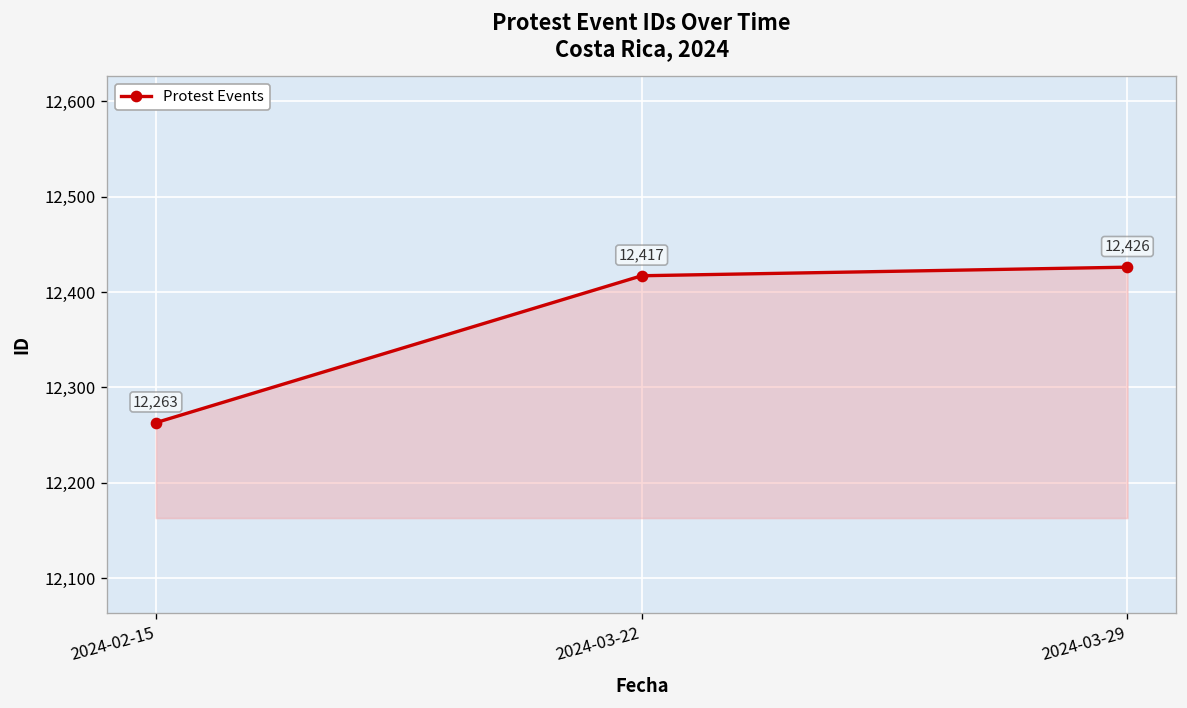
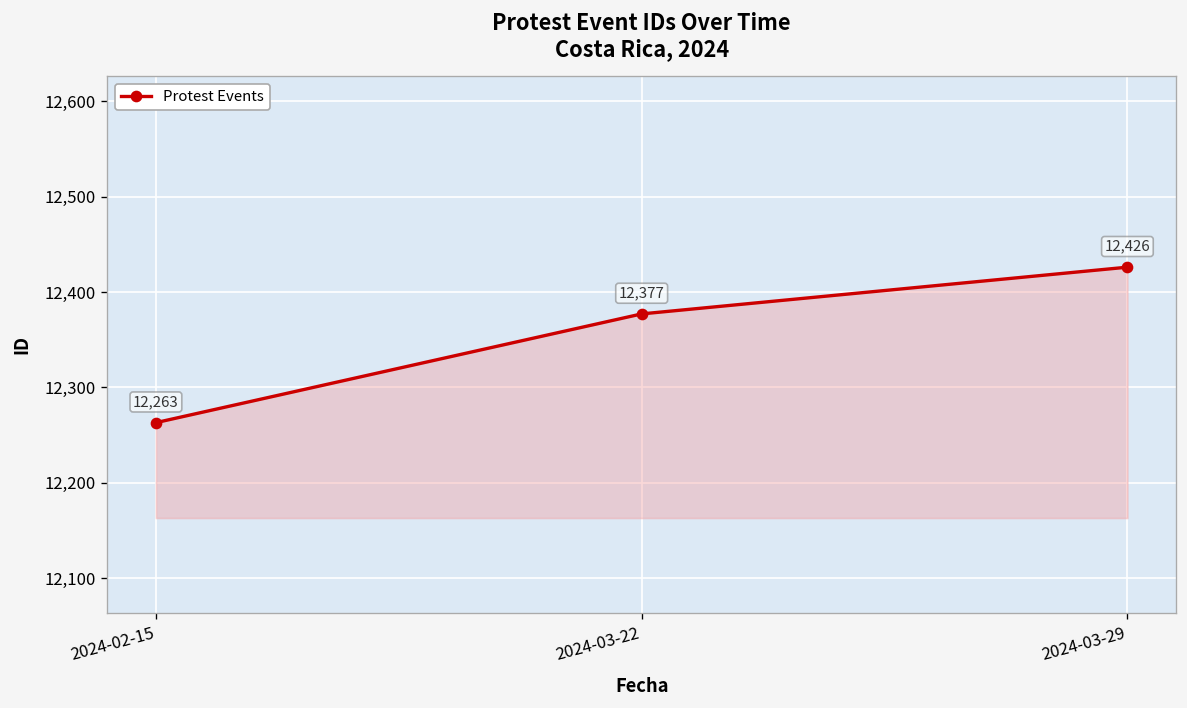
  {
-   "2024-03-22": "12,417"
+   "2024-03-22": "12,377"
  }
